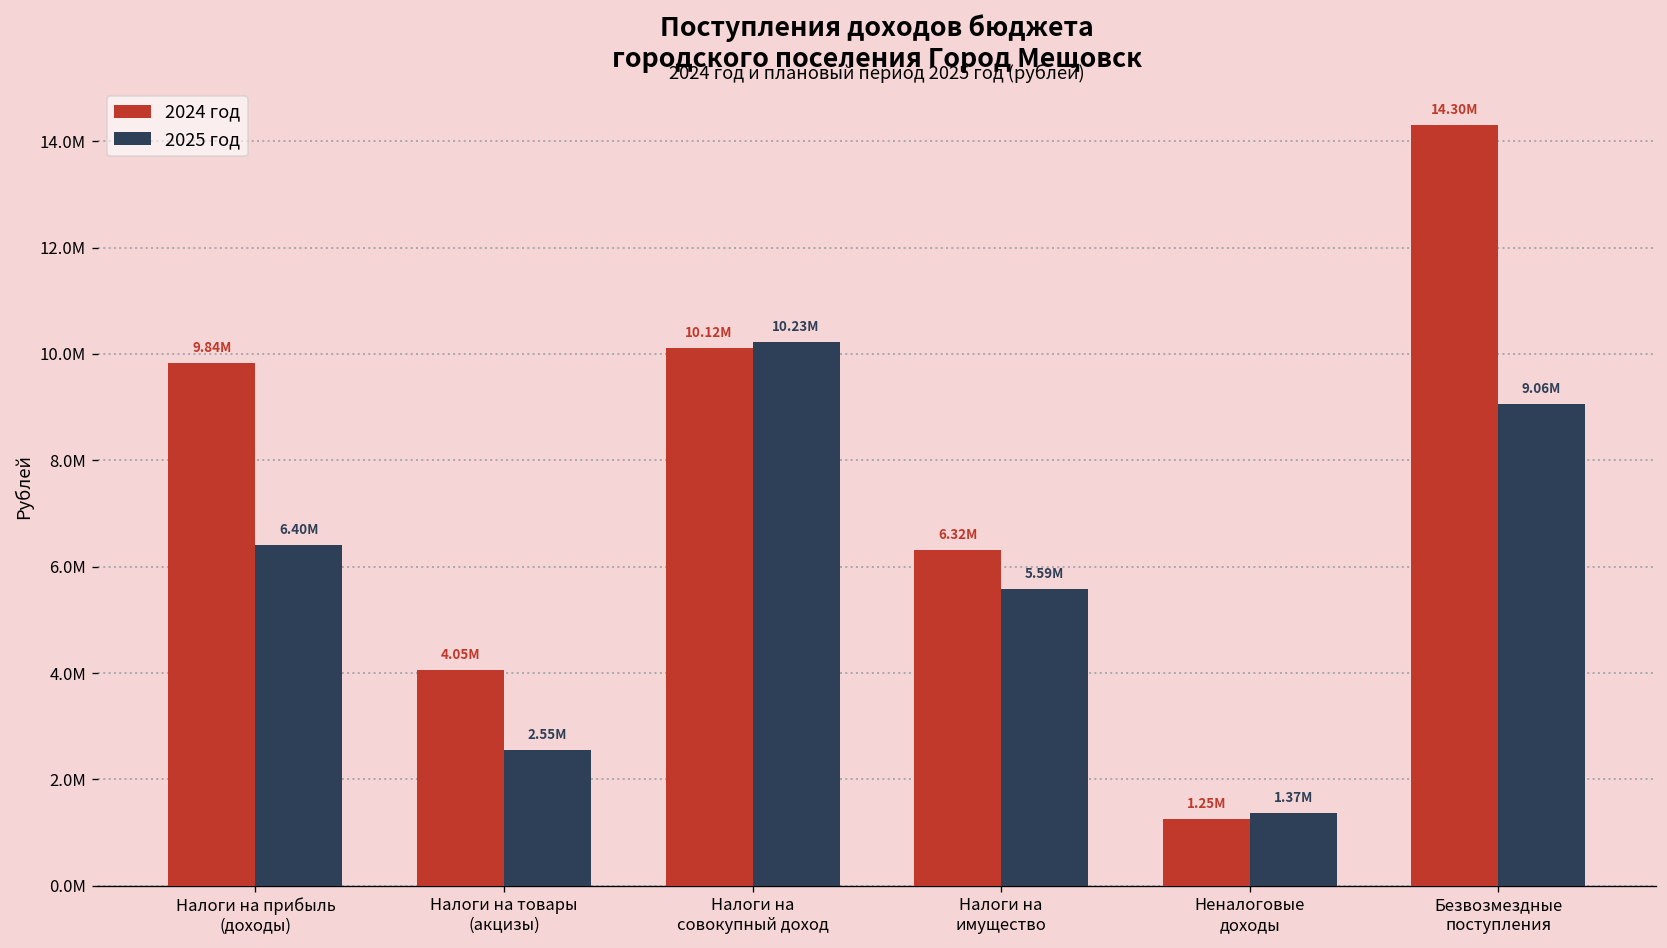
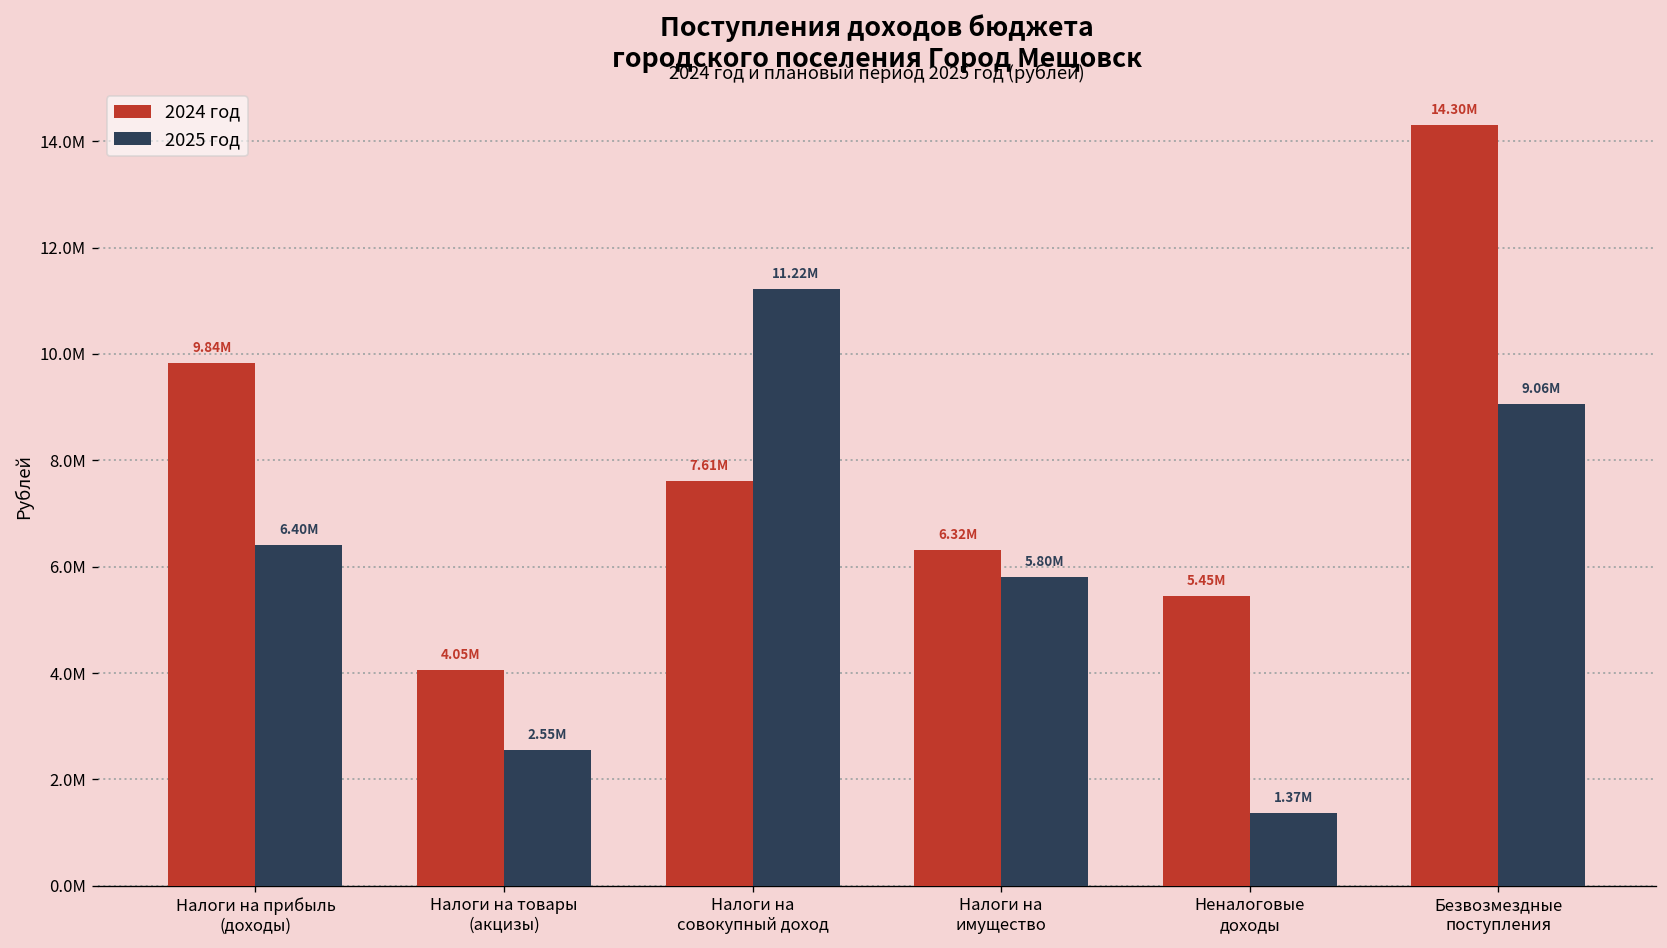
  {
    "2024 год": {
      "Налоги на прибыль (доходы)": "9.84M",
      "Налоги на товары (акцизы)": "4.05M",
-     "Налоги на совокупный доход": "10.12M",
+     "Налоги на совокупный доход": "7.61M",
      "Налоги на имущество": "6.32M",
-     "Неналоговые доходы": "1.25M",
+     "Неналоговые доходы": "5.45M",
      "Безвозмездные поступления": "14.30M"
    },
    "2025 год": {
      "Налоги на прибыль (доходы)": "6.40M",
      "Налоги на товары (акцизы)": "2.55M",
-     "Налоги на совокупный доход": "10.23M",
-     "Налоги на имущество": "5.59M",
+     "Налоги на совокупный доход": "11.22M",
+     "Налоги на имущество": "5.80M",
      "Неналоговые доходы": "1.37M",
      "Безвозмездные поступления": "9.06M"
    }
  }
